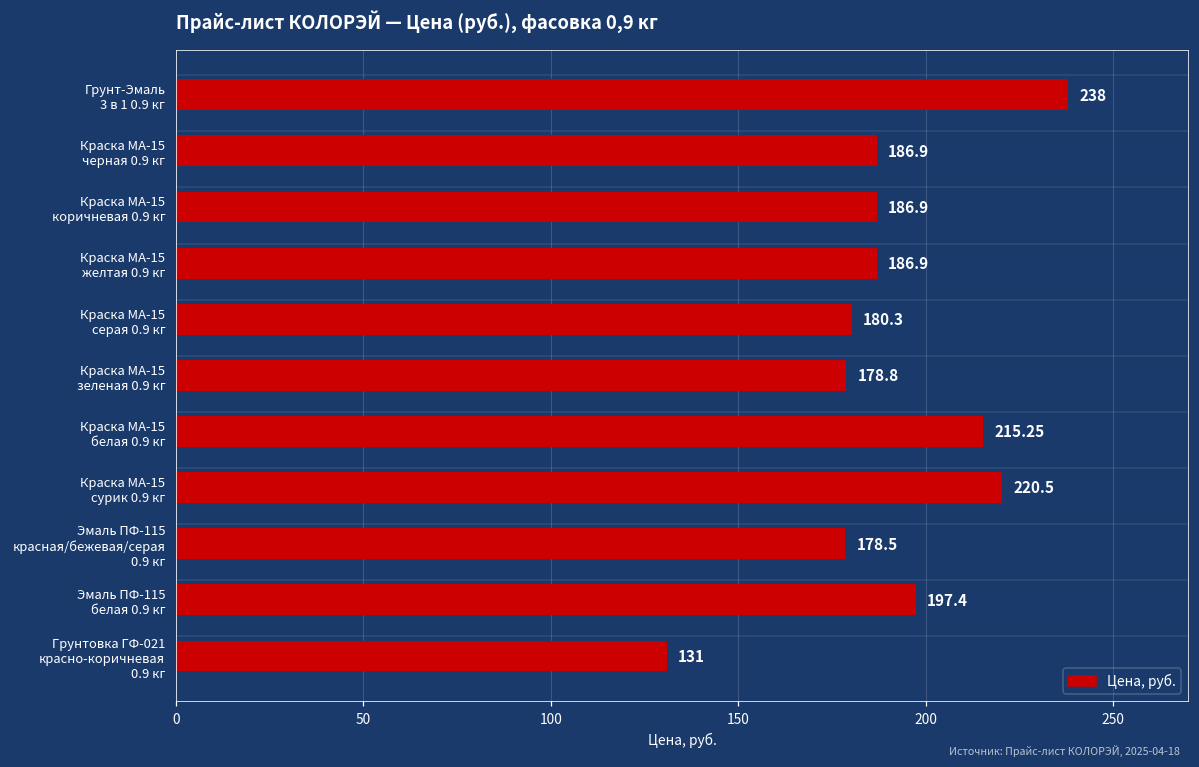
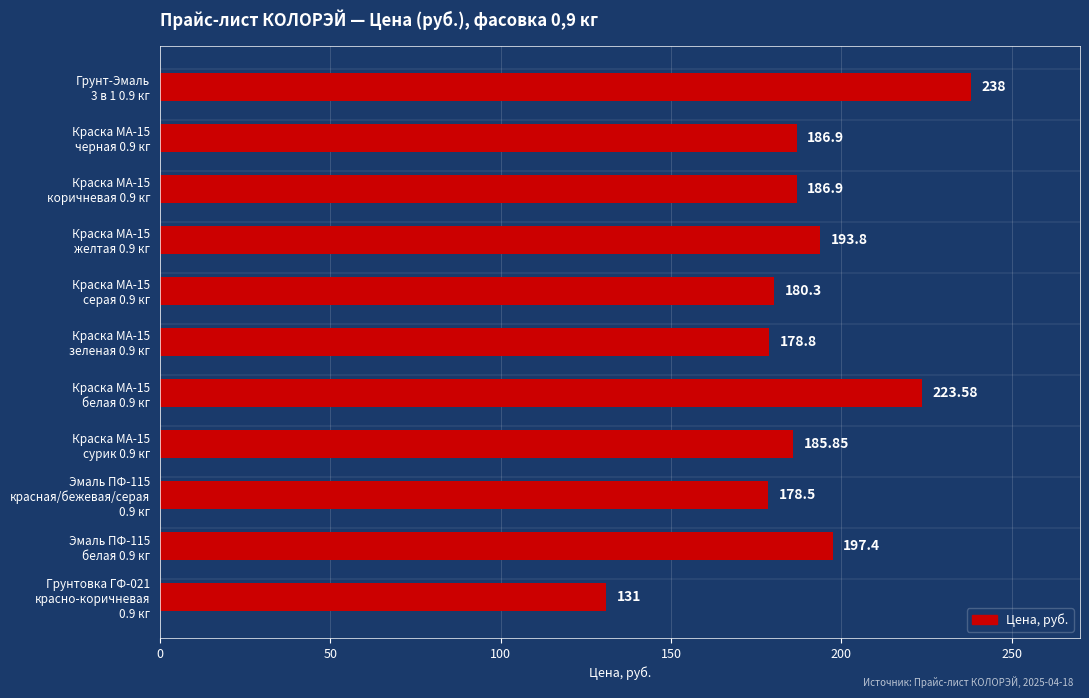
  {
    "Грунт-Эмаль 3 в 1 0.9 кг": 238,
    "Краска МА-15 черная 0.9 кг": 186.9,
    "Краска МА-15 коричневая 0.9 кг": 186.9,
-   "Краска МА-15 желтая 0.9 кг": 186.9,
+   "Краска МА-15 желтая 0.9 кг": 193.8,
    "Краска МА-15 серая 0.9 кг": 180.3,
    "Краска МА-15 зеленая 0.9 кг": 178.8,
-   "Краска МА-15 белая 0.9 кг": 215.25,
-   "Краска МА-15 сурик 0.9 кг": 220.5,
+   "Краска МА-15 белая 0.9 кг": 223.58,
+   "Краска МА-15 сурик 0.9 кг": 185.85,
    "Эмаль ПФ-115 красная/бежевая/серая 0.9 кг": 178.5,
    "Эмаль ПФ-115 белая 0.9 кг": 197.4,
    "Грунтовка ГФ-021 красно-коричневая 0.9 кг": 131
  }
